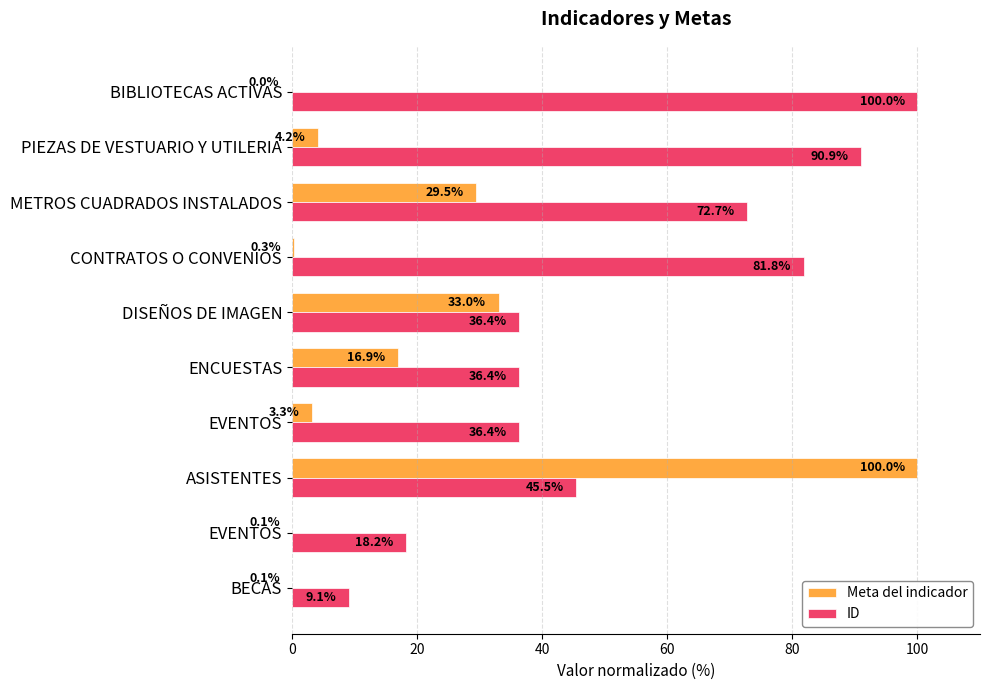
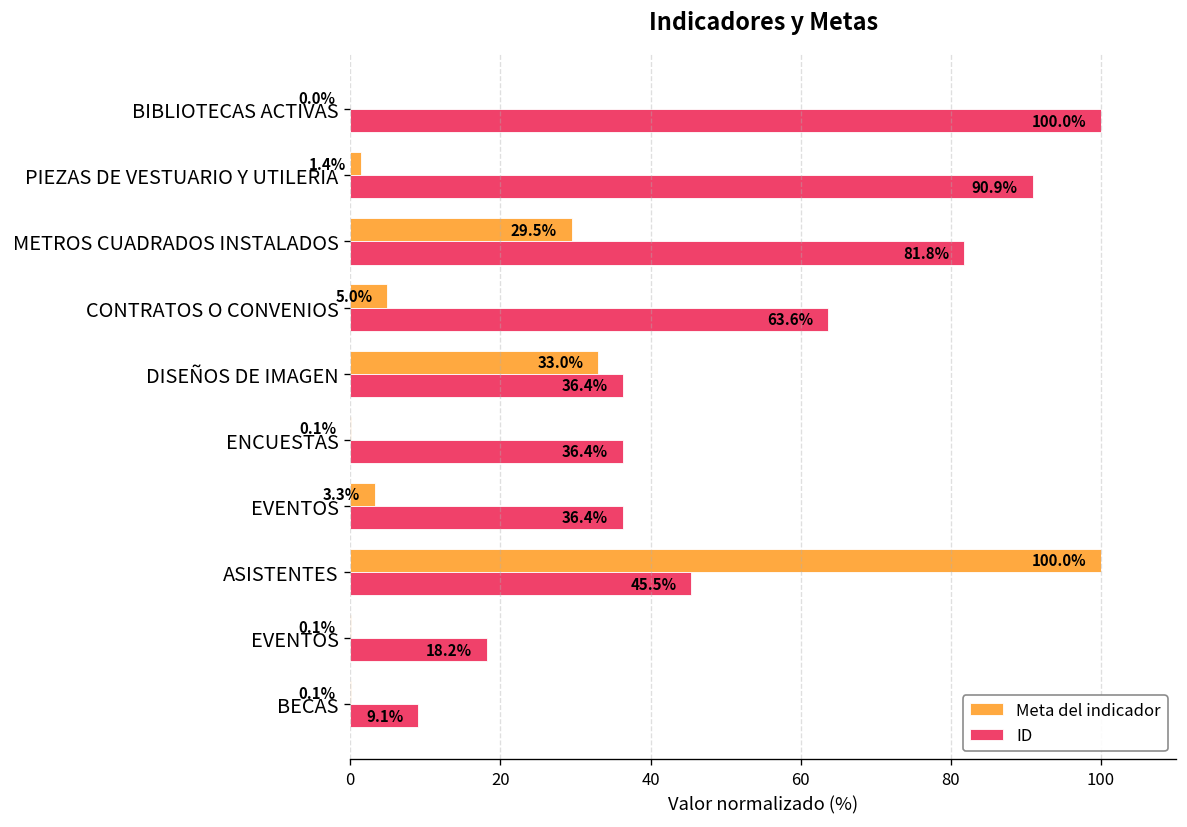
  {
    "Meta del indicador": {
      "BIBLIOTECAS ACTIVAS": "0.0%",
-     "PIEZAS DE VESTUARIO Y UTILERIA": "4.2%",
+     "PIEZAS DE VESTUARIO Y UTILERIA": "1.4%",
      "METROS CUADRADOS INSTALADOS": "29.5%",
-     "CONTRATOS O CONVENIOS": "0.3%",
+     "CONTRATOS O CONVENIOS": "5.0%",
      "DISEÑOS DE IMAGEN": "33.0%",
-     "ENCUESTAS": "16.9%",
+     "ENCUESTAS": "0.1%",
      "ASISTENTES": "100.0%",
      "BECAS": "0.1%"
    },
    "ID": {
      "BIBLIOTECAS ACTIVAS": "100.0%",
      "PIEZAS DE VESTUARIO Y UTILERIA": "90.9%",
-     "METROS CUADRADOS INSTALADOS": "72.7%",
-     "CONTRATOS O CONVENIOS": "81.8%",
+     "METROS CUADRADOS INSTALADOS": "81.8%",
+     "CONTRATOS O CONVENIOS": "63.6%",
      "DISEÑOS DE IMAGEN": "36.4%",
      "ENCUESTAS": "36.4%",
      "ASISTENTES": "45.5%",
      "BECAS": "9.1%"
    }
  }
